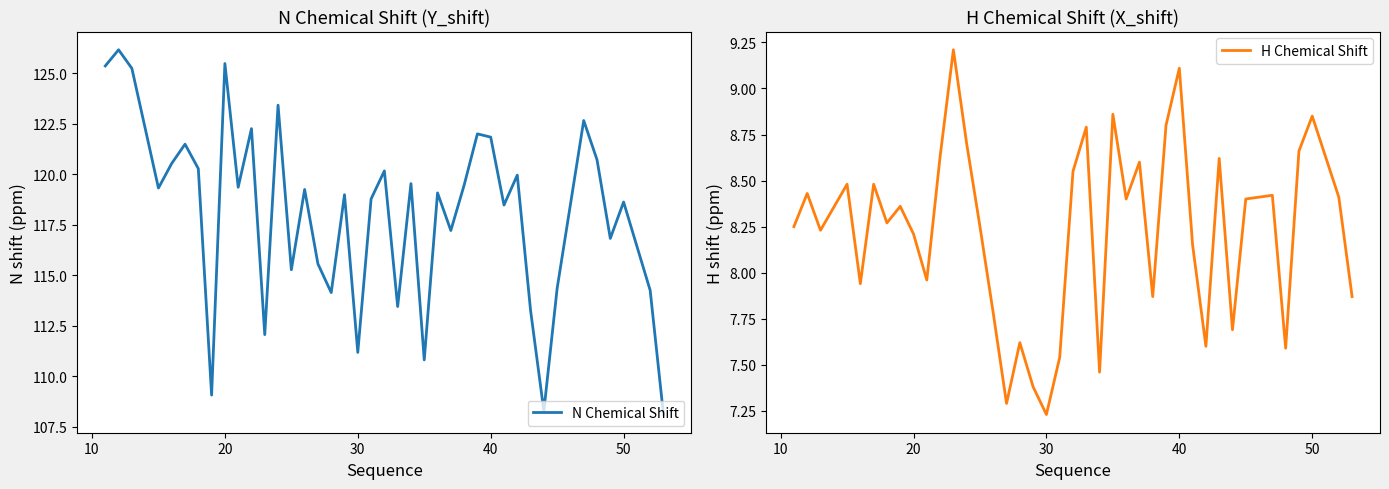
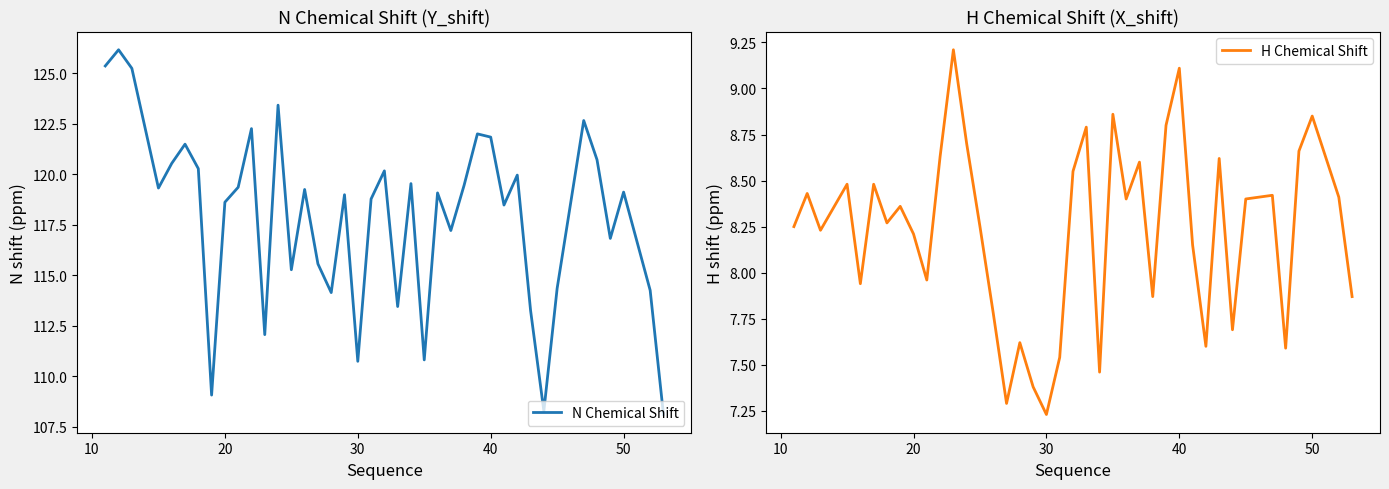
  {
    "N Chemical Shift (Y_shift)": {
-     "20": 125.5,
-     "30": 111.2,
+     "20": 118.6,
+     "30": 110.7,
      "40": 121.8,
-     "50": 118.6
+     "50": 119.1
    },
    "H Chemical Shift (X_shift)": {
      "20": 8.21,
      "30": 7.23,
      "40": 9.11,
      "50": 8.85
    }
  }
